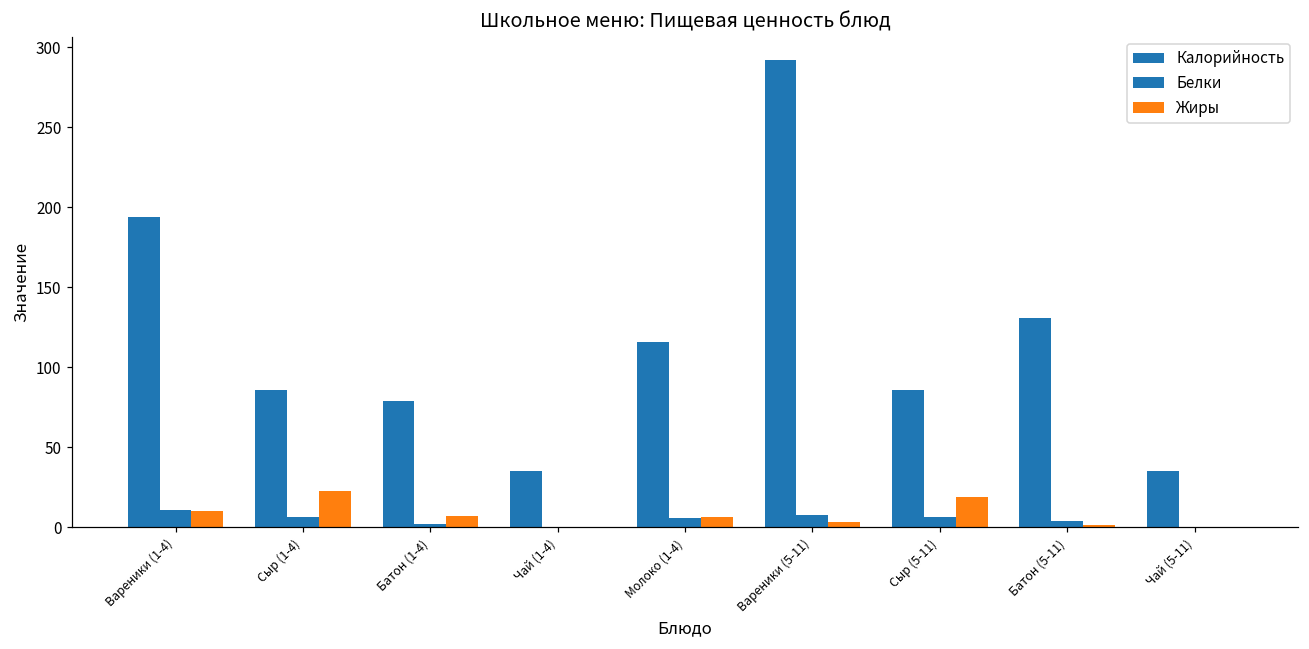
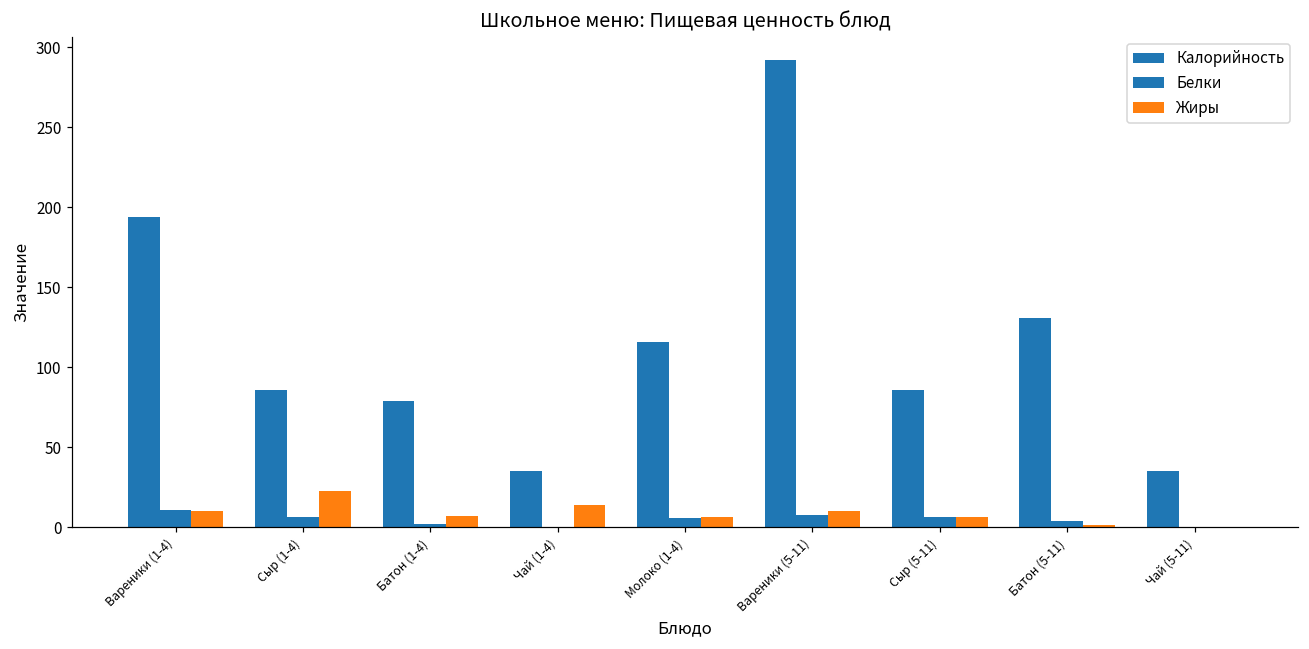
  {
    "Жиры": {
      "Вареники (1-4)": 10,
      "Сыр (1-4)": 23,
      "Батон (1-4)": 7,
-     "Чай (1-4)": 0,
+     "Чай (1-4)": 14,
      "Молоко (1-4)": 6,
-     "Вареники (5-11)": 3,
-     "Сыр (5-11)": 19
+     "Вареники (5-11)": 10,
+     "Сыр (5-11)": 7
    }
  }
